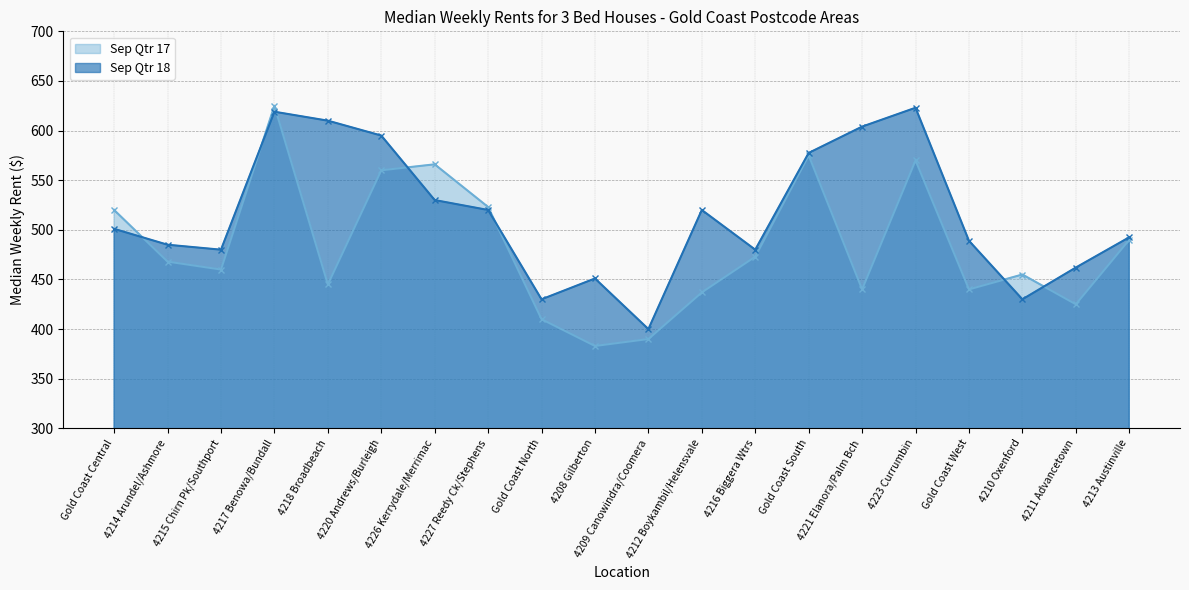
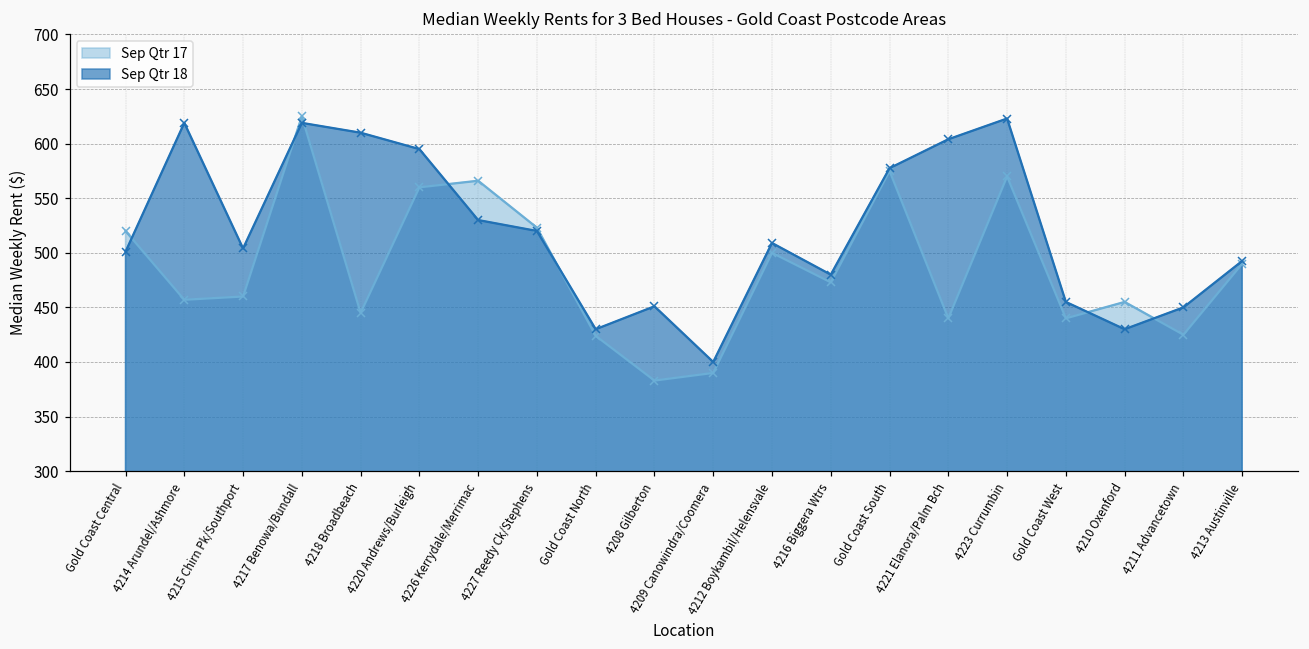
  {
    "Sep Qtr 17": {
      "Gold Coast Central": 520,
-     "4214 Arundel/Ashmore": 470,
+     "4214 Arundel/Ashmore": 460,
      "4215 Chirn Pk/Southport": 460,
      "4217 Benowa/Bundall": 630,
      "4218 Broadbeach": 450,
      "4220 Andrews/Burleigh": 560,
      "4226 Kerrydale/Merrimac": 570,
      "4227 Reedy Ck/Stephens": 520,
-     "Gold Coast North": 410,
+     "Gold Coast North": 420,
      "4208 Gilberton": 380,
      "4209 Canowindra/Coomera": 390,
-     "4212 Boykambil/Helensvale": 440,
+     "4212 Boykambil/Helensvale": 500,
      "4216 Biggera Wtrs": 470,
      "4221 Elanora/Palm Bch": 440,
      "4223 Currumbin": 570,
      "Gold Coast West": 440,
      "4210 Oxenford": 460,
      "4211 Advancetown": 430
    },
    "Sep Qtr 18": {
      "Gold Coast Central": 500,
-     "4214 Arundel/Ashmore": 490,
-     "4215 Chirn Pk/Southport": 480,
+     "4214 Arundel/Ashmore": 620,
+     "4215 Chirn Pk/Southport": 500,
      "4217 Benowa/Bundall": 620,
      "4218 Broadbeach": 610,
      "4220 Andrews/Burleigh": 600,
      "4226 Kerrydale/Merrimac": 530,
      "4227 Reedy Ck/Stephens": 520,
      "Gold Coast North": 430,
      "4208 Gilberton": 450,
      "4209 Canowindra/Coomera": 400,
-     "4212 Boykambil/Helensvale": 520,
+     "4212 Boykambil/Helensvale": 510,
      "4216 Biggera Wtrs": 480,
      "4221 Elanora/Palm Bch": 600,
      "4223 Currumbin": 620,
-     "Gold Coast West": 490,
+     "Gold Coast West": 460,
      "4210 Oxenford": 430,
-     "4211 Advancetown": 460
+     "4211 Advancetown": 450
    }
  }
